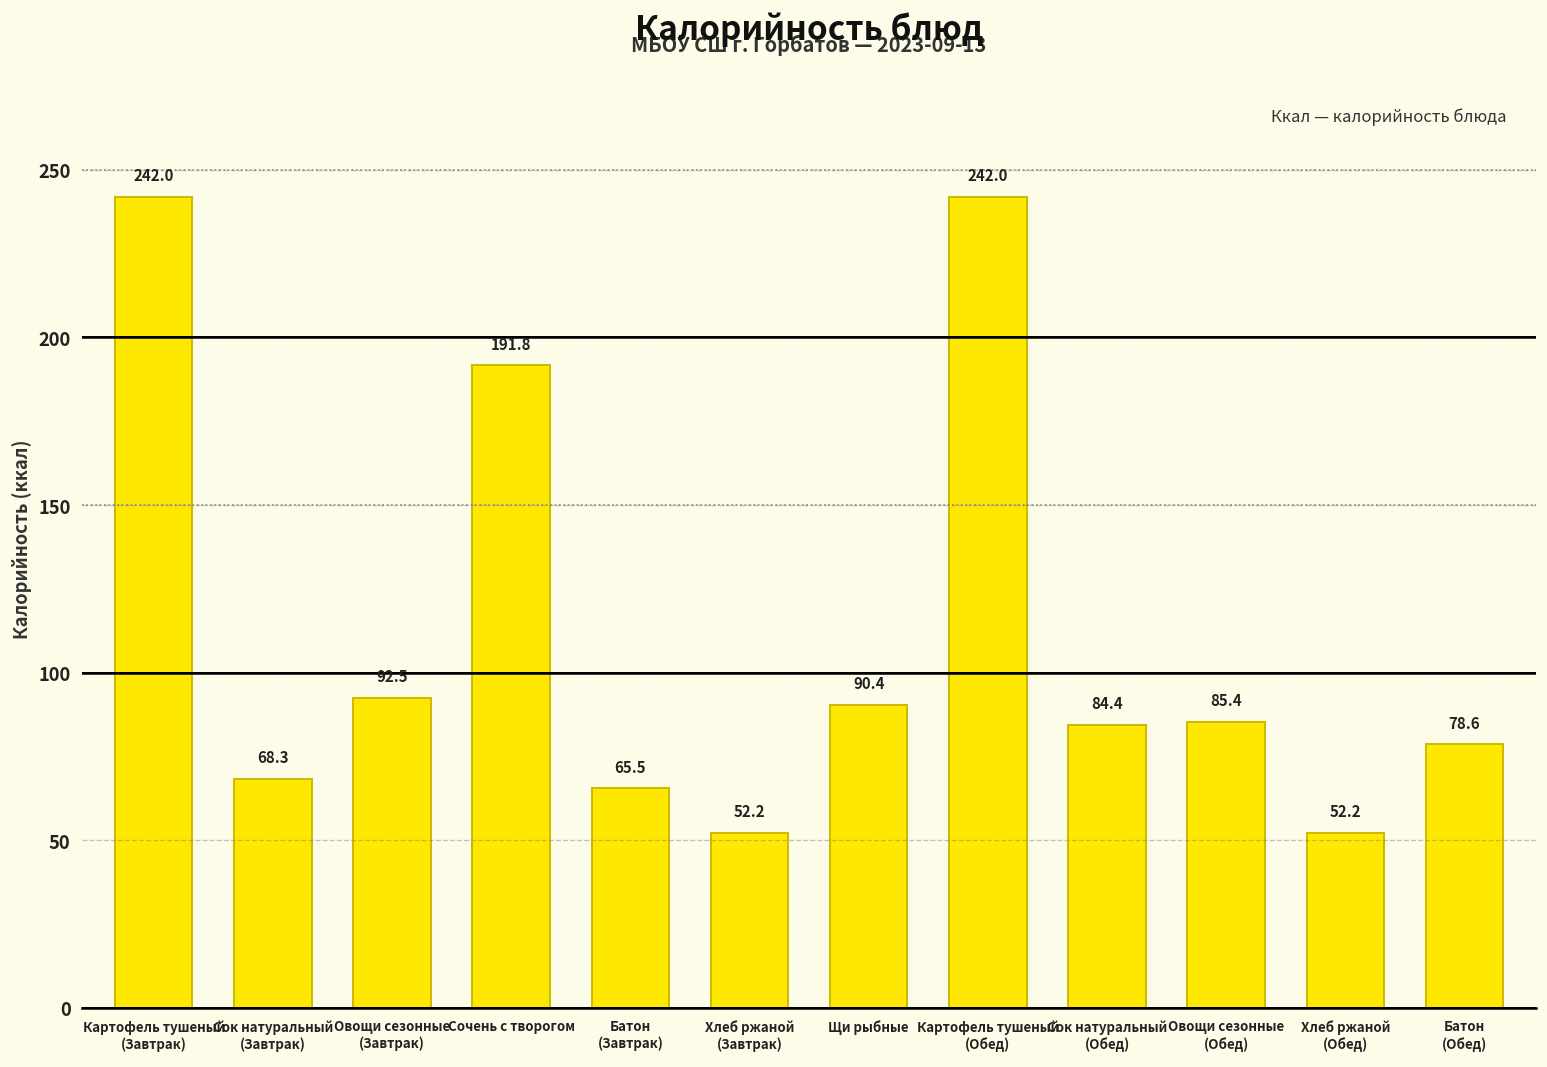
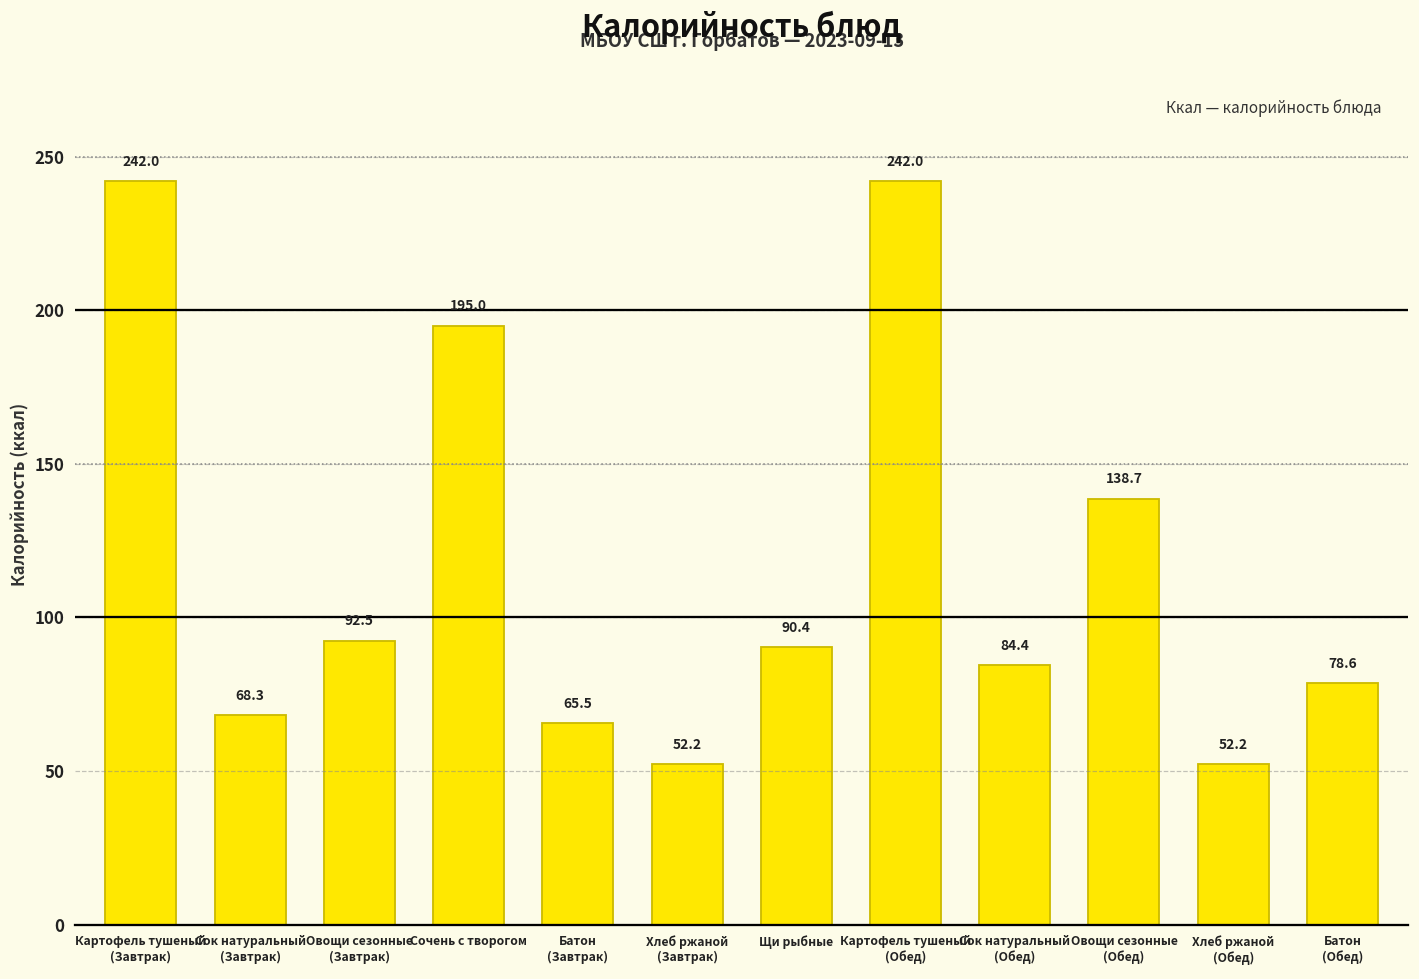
  {
    "Картофель тушеный (Завтрак)": 242.0,
    "Сок натуральный (Завтрак)": 68.3,
    "Овощи сезонные (Завтрак)": 92.5,
-   "Сочень с творогом": 191.8,
+   "Сочень с творогом": 195.0,
    "Батон (Завтрак)": 65.5,
    "Хлеб ржаной (Завтрак)": 52.2,
    "Щи рыбные": 90.4,
    "Картофель тушеный (Обед)": 242.0,
    "Сок натуральный (Обед)": 84.4,
-   "Овощи сезонные (Обед)": 85.4,
+   "Овощи сезонные (Обед)": 138.7,
    "Хлеб ржаной (Обед)": 52.2,
    "Батон (Обед)": 78.6
  }
